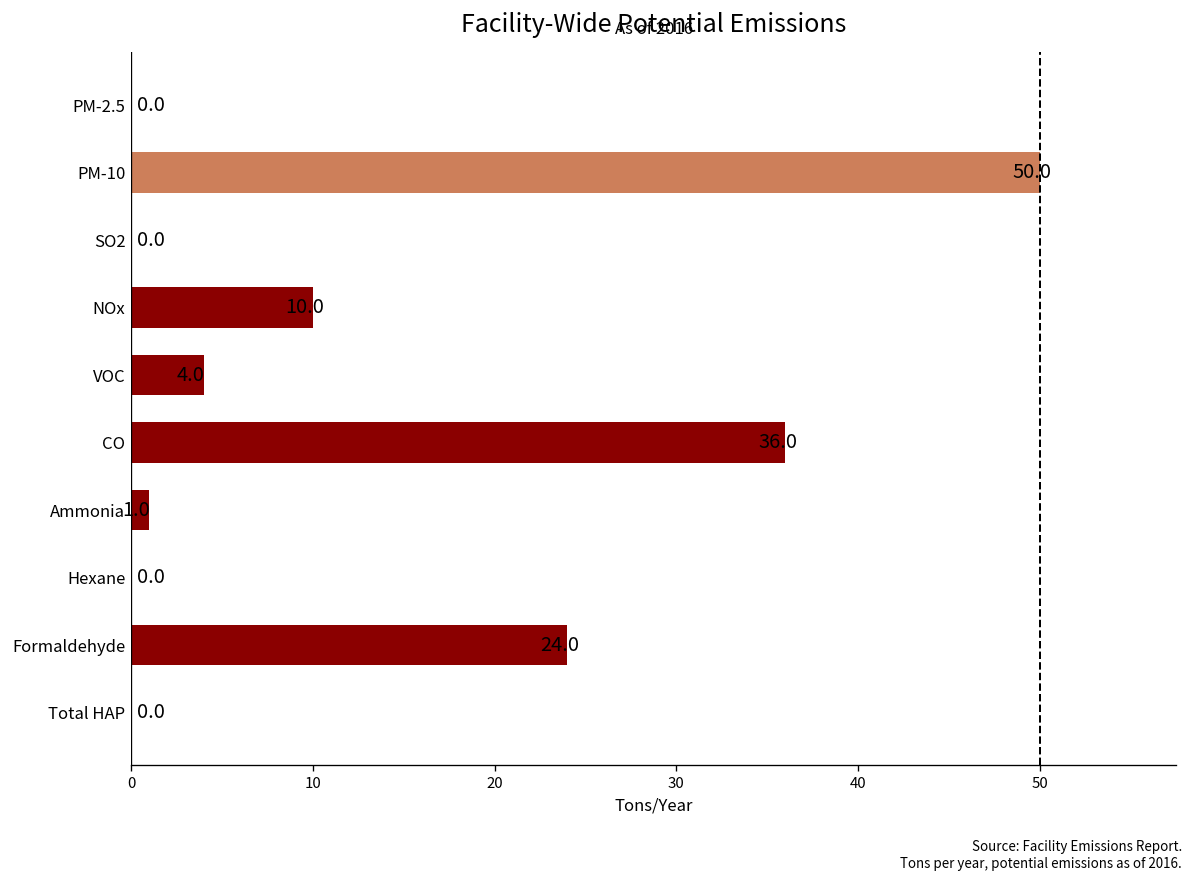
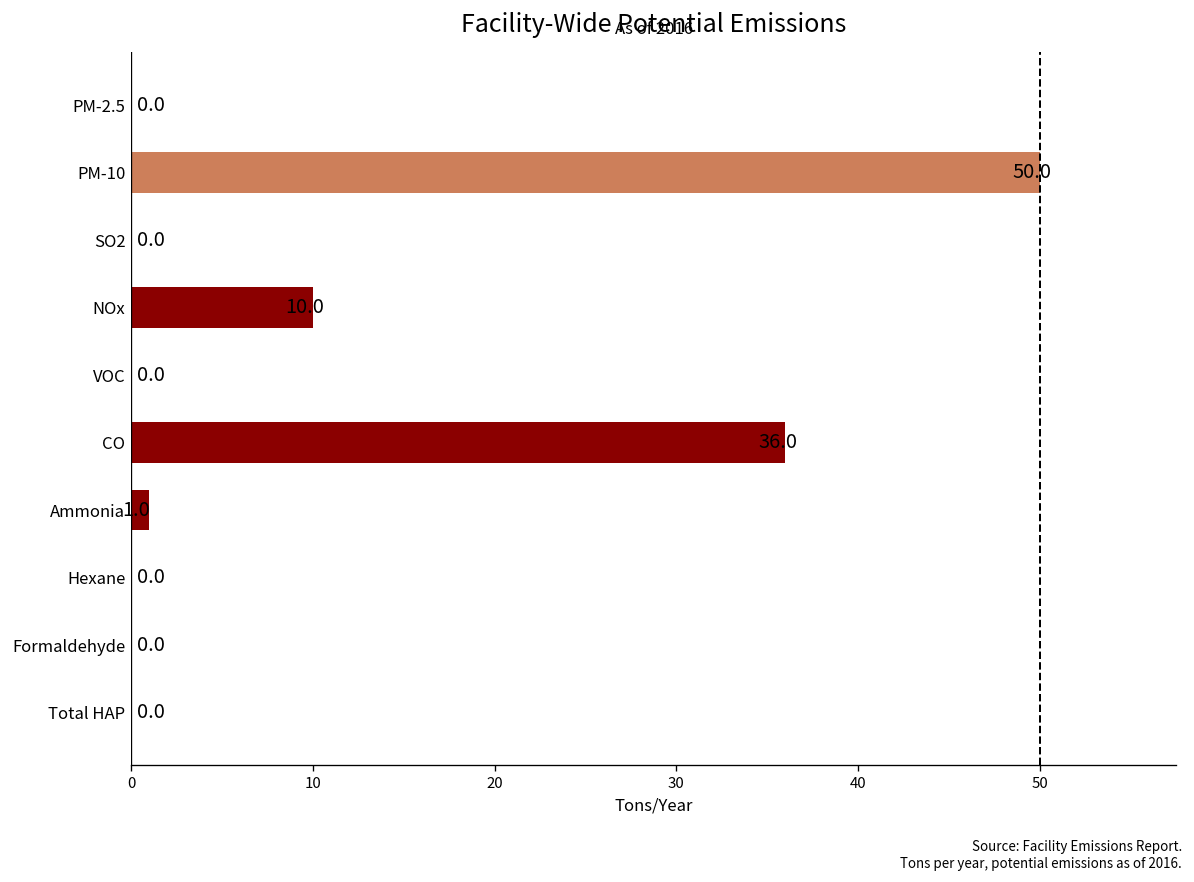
  {
    "PM-2.5": 0.0,
    "PM-10": 50.0,
    "SO2": 0.0,
    "NOx": 10.0,
-   "VOC": 4.0,
+   "VOC": 0.0,
    "CO": 36.0,
    "Ammonia": 1.0,
    "Hexane": 0.0,
-   "Formaldehyde": 24.0,
+   "Formaldehyde": 0.0,
    "Total HAP": 0.0
  }
